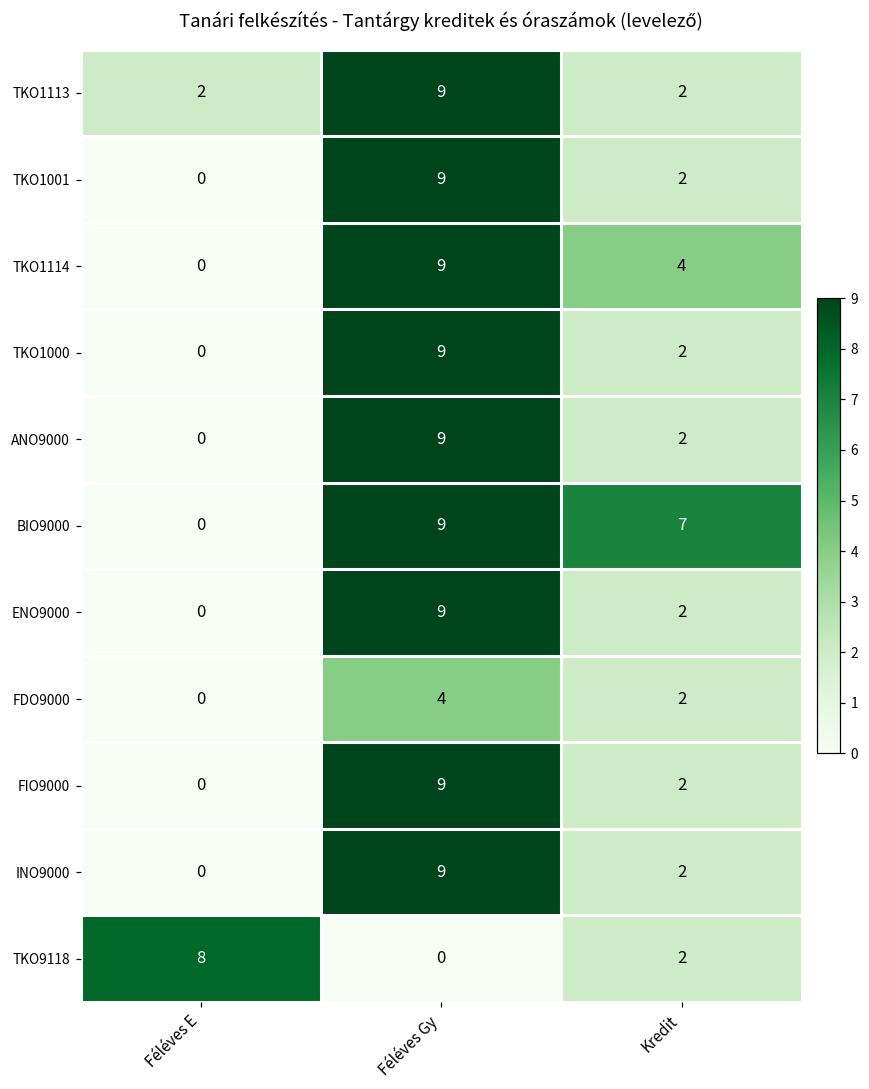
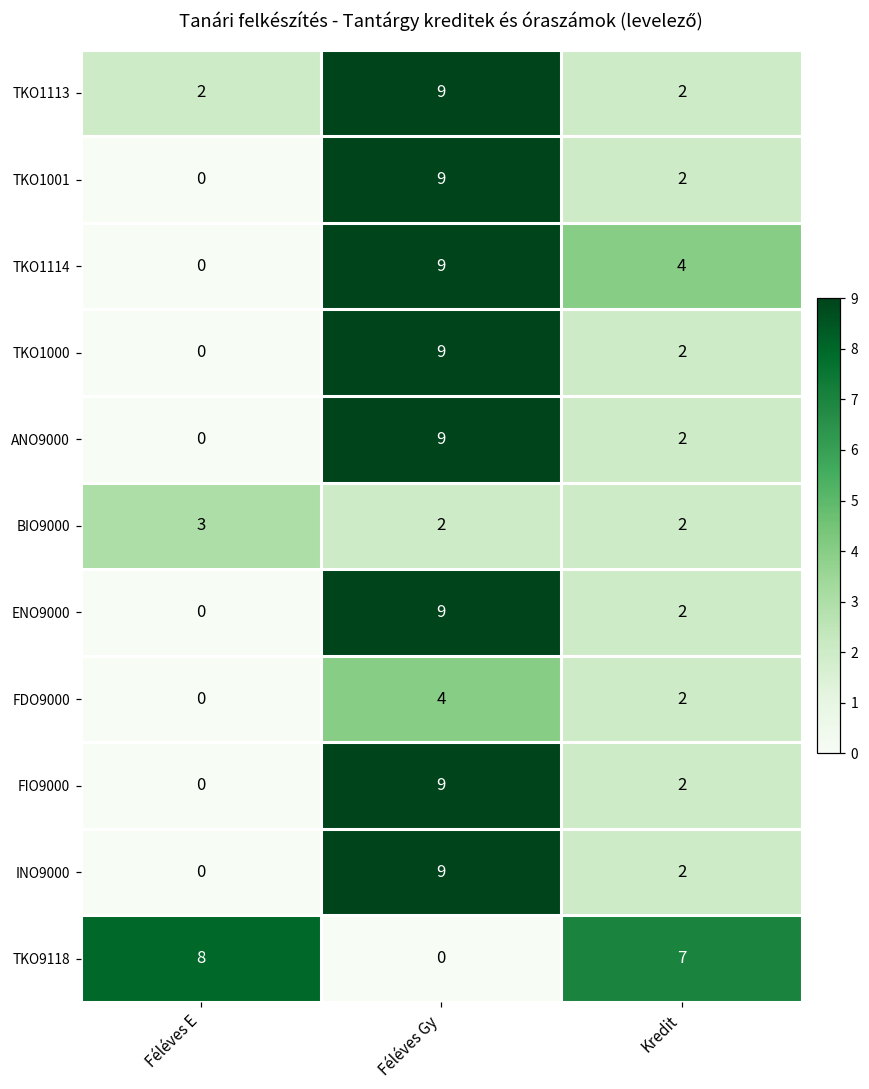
  {
    "TKO1113": {
      "Féléves E": 2,
      "Féléves Gy": 9,
      "Kredit": 2
    },
    "TKO1001": {
      "Féléves E": 0,
      "Féléves Gy": 9,
      "Kredit": 2
    },
    "TKO1114": {
      "Féléves E": 0,
      "Féléves Gy": 9,
      "Kredit": 4
    },
    "TKO1000": {
      "Féléves E": 0,
      "Féléves Gy": 9,
      "Kredit": 2
    },
    "ANO9000": {
      "Féléves E": 0,
      "Féléves Gy": 9,
      "Kredit": 2
    },
    "BIO9000": {
-     "Féléves E": 0,
-     "Féléves Gy": 9,
-     "Kredit": 7
+     "Féléves E": 3,
+     "Féléves Gy": 2,
+     "Kredit": 2
    },
    "ENO9000": {
      "Féléves E": 0,
      "Féléves Gy": 9,
      "Kredit": 2
    },
    "FDO9000": {
      "Féléves E": 0,
      "Féléves Gy": 4,
      "Kredit": 2
    },
    "FIO9000": {
      "Féléves E": 0,
      "Féléves Gy": 9,
      "Kredit": 2
    },
    "INO9000": {
      "Féléves E": 0,
      "Féléves Gy": 9,
      "Kredit": 2
    },
    "TKO9118": {
      "Féléves E": 8,
      "Féléves Gy": 0,
-     "Kredit": 2
+     "Kredit": 7
    }
  }
